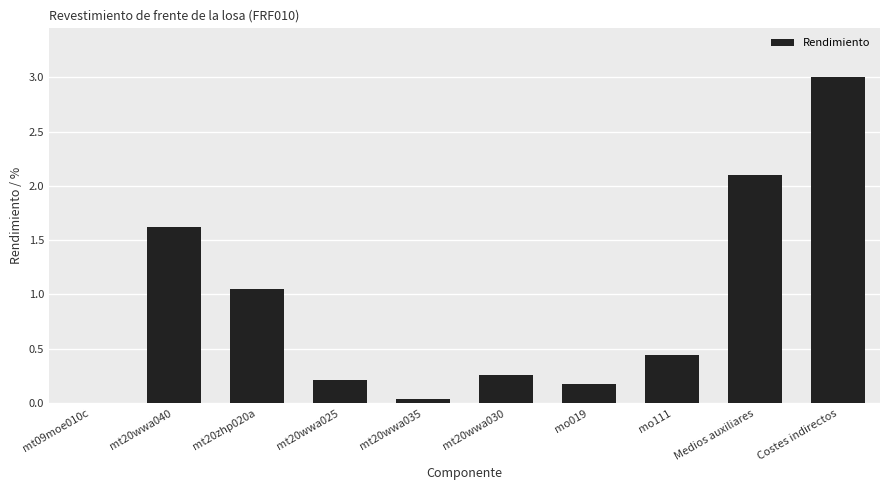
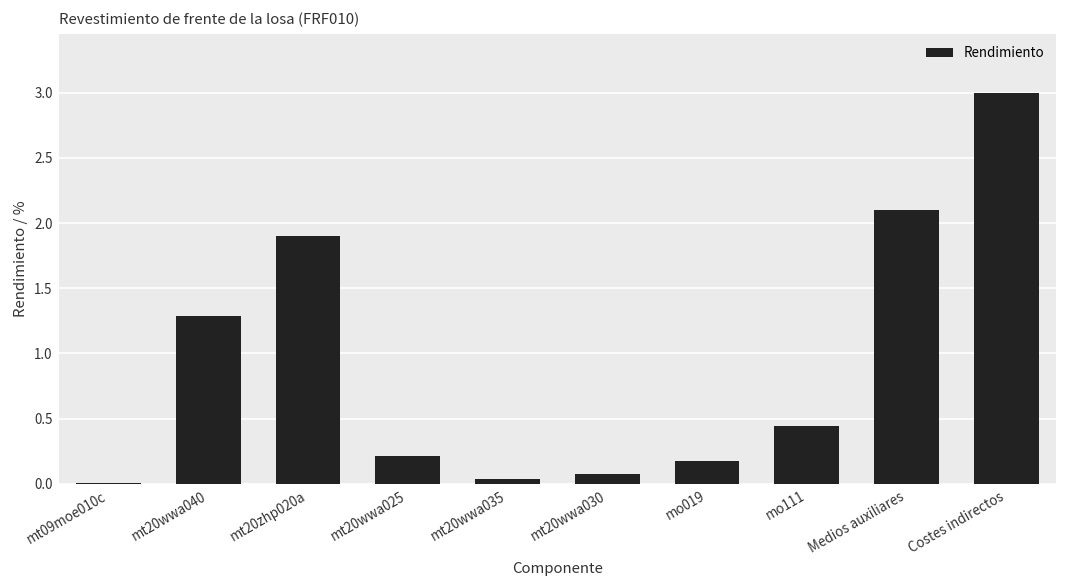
  {
-   "mt20wwa040": 1.62,
-   "mt20zhp020a": 1.05,
+   "mt20wwa040": 1.28,
+   "mt20zhp020a": 1.90,
    "mt20wwa025": 0.21,
    "mt20wwa035": 0.04,
-   "mt20wwa030": 0.26,
+   "mt20wwa030": 0.07,
    "mo019": 0.18,
    "mo111": 0.44,
    "Medios auxiliares": 2.10,
    "Costes indirectos": 3.00
  }
